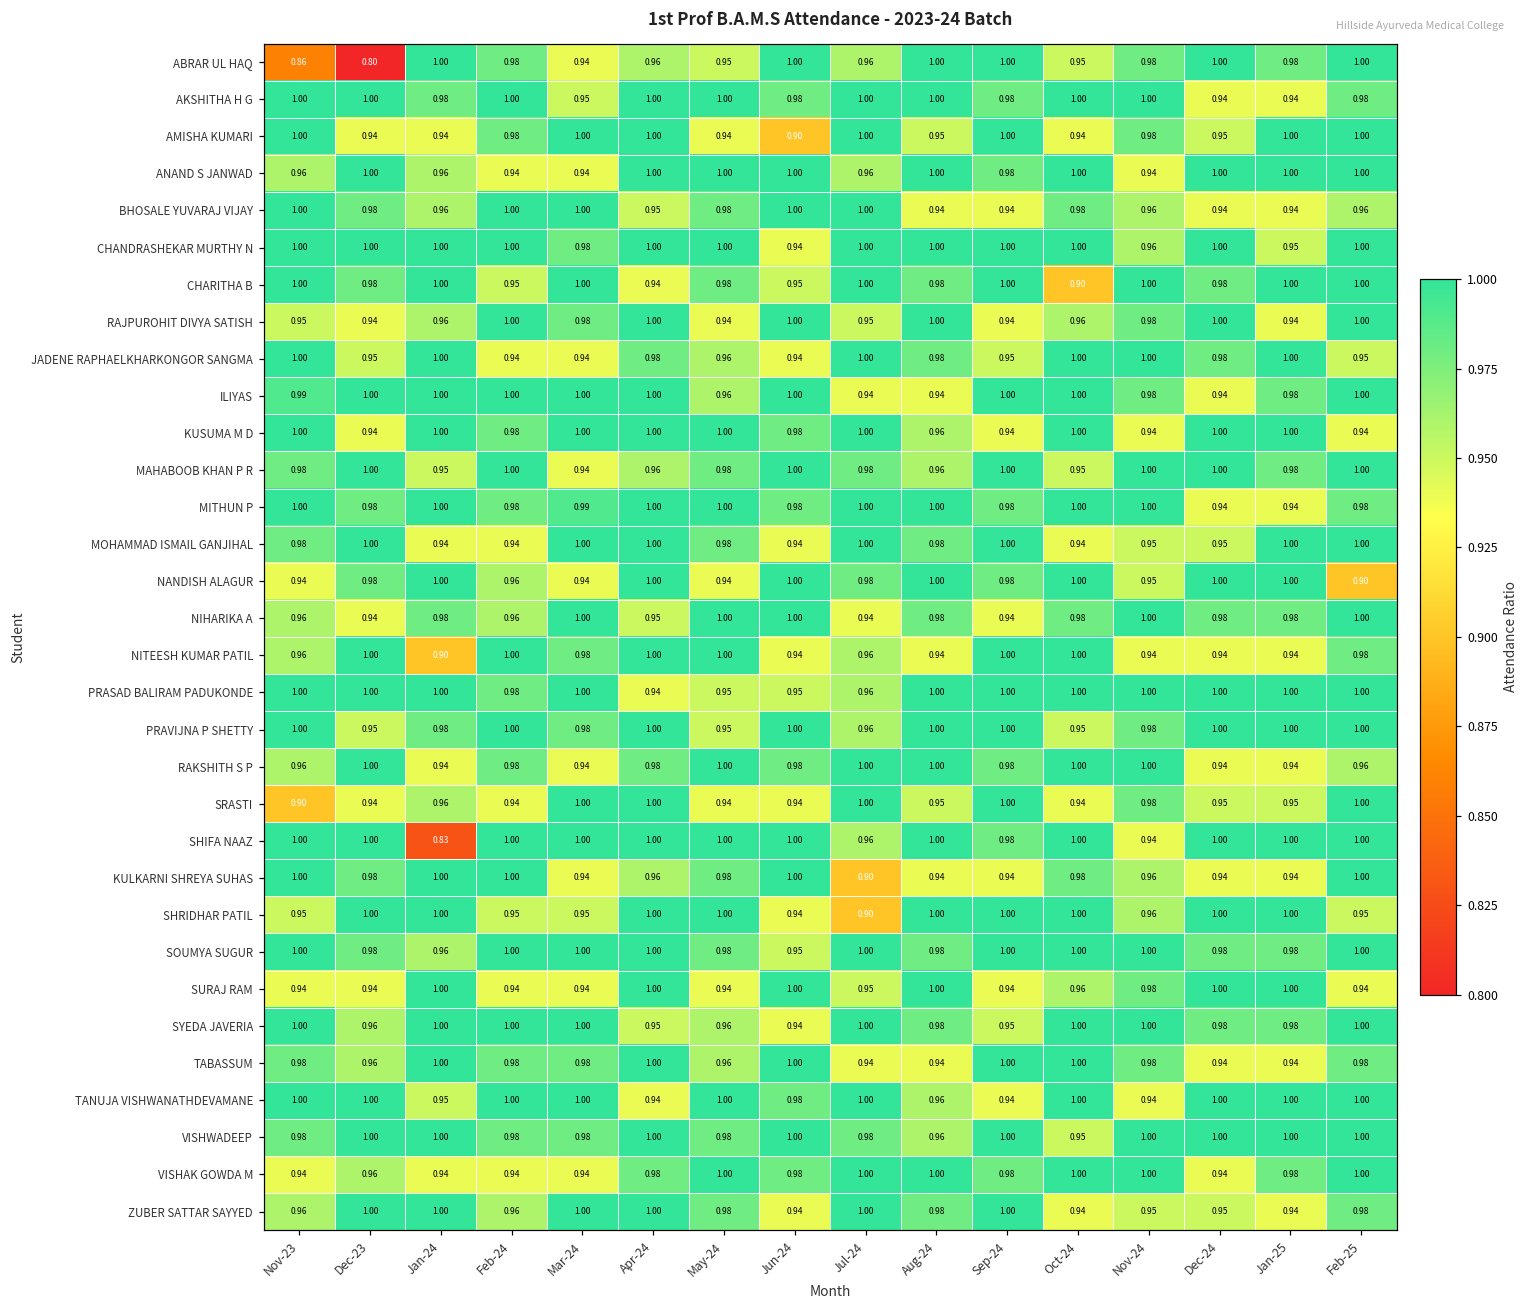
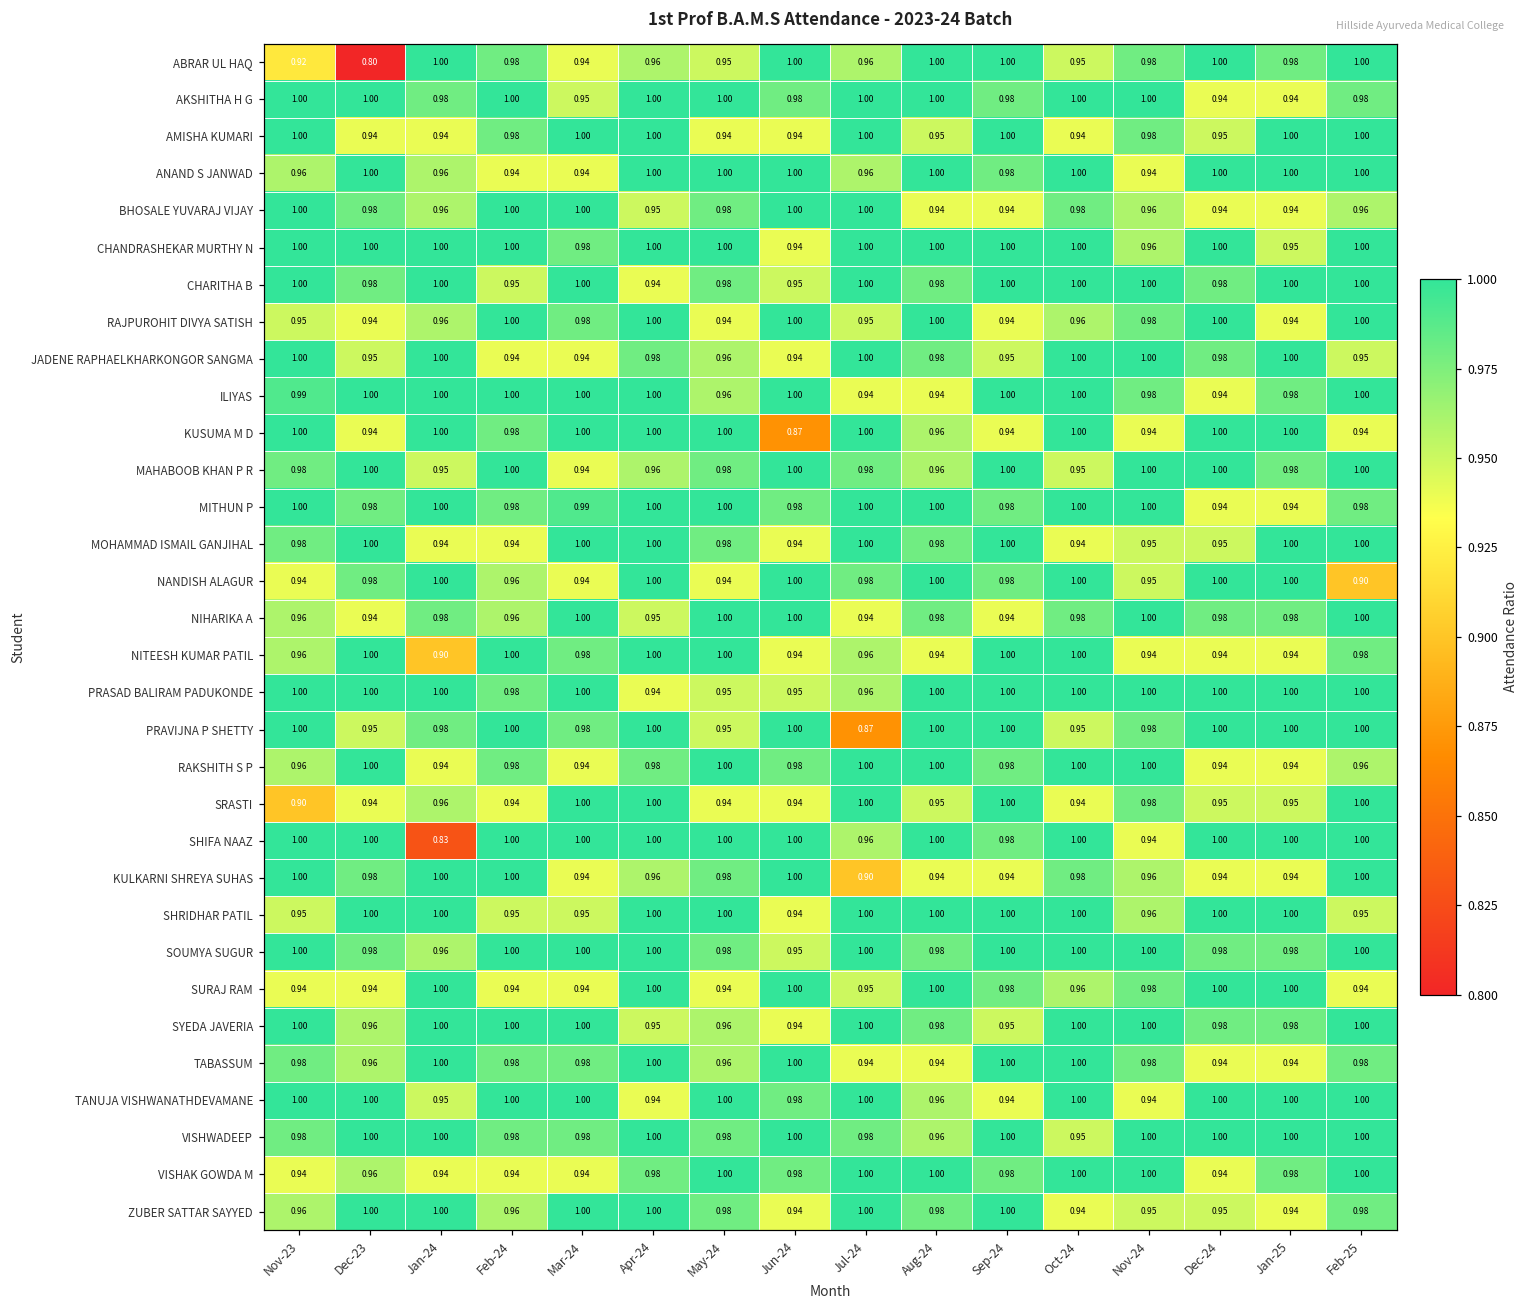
  {
    "ABRAR UL HAQ": {
-     "Nov-23": 0.86,
+     "Nov-23": 0.92,
      "Dec-23": 0.80,
      "Jan-24": 1.00,
      "Feb-24": 0.98,
      "Mar-24": 0.94,
      "Apr-24": 0.96,
      "May-24": 0.95,
      "Jun-24": 1.00,
      "Jul-24": 0.96,
      "Aug-24": 1.00,
      "Sep-24": 1.00,
      "Oct-24": 0.95,
      "Nov-24": 0.98,
      "Dec-24": 1.00,
      "Jan-25": 0.98,
      "Feb-25": 1.00
    },
    "AMISHA KUMARI": {
      "Nov-23": 1.00,
      "Dec-23": 0.94,
      "Jan-24": 0.94,
      "Feb-24": 0.98,
      "Mar-24": 1.00,
      "Apr-24": 1.00,
      "May-24": 0.94,
-     "Jun-24": 0.90,
+     "Jun-24": 0.94,
      "Jul-24": 1.00,
      "Aug-24": 0.95,
      "Sep-24": 1.00,
      "Oct-24": 0.94,
      "Nov-24": 0.98,
      "Dec-24": 0.95,
      "Jan-25": 1.00,
      "Feb-25": 1.00
    },
    "CHARITHA B": {
      "Nov-23": 1.00,
      "Dec-23": 0.98,
      "Jan-24": 1.00,
      "Feb-24": 0.95,
      "Mar-24": 1.00,
      "Apr-24": 0.94,
      "May-24": 0.98,
      "Jun-24": 0.95,
      "Jul-24": 1.00,
      "Aug-24": 0.98,
      "Sep-24": 1.00,
-     "Oct-24": 0.90,
+     "Oct-24": 1.00,
      "Nov-24": 1.00,
      "Dec-24": 0.98,
      "Jan-25": 1.00,
      "Feb-25": 1.00
    },
    "KUSUMA M D": {
      "Nov-23": 1.00,
      "Dec-23": 0.94,
      "Jan-24": 1.00,
      "Feb-24": 0.98,
      "Mar-24": 1.00,
      "Apr-24": 1.00,
      "May-24": 1.00,
-     "Jun-24": 0.98,
+     "Jun-24": 0.87,
      "Jul-24": 1.00,
      "Aug-24": 0.96,
      "Sep-24": 0.94,
      "Oct-24": 1.00,
      "Nov-24": 0.94,
      "Dec-24": 1.00,
      "Jan-25": 1.00,
      "Feb-25": 0.94
    },
    "PRAVIJNA P SHETTY": {
      "Nov-23": 1.00,
      "Dec-23": 0.95,
      "Jan-24": 0.98,
      "Feb-24": 1.00,
      "Mar-24": 0.98,
      "Apr-24": 1.00,
      "May-24": 0.95,
      "Jun-24": 1.00,
-     "Jul-24": 0.96,
+     "Jul-24": 0.87,
      "Aug-24": 1.00,
      "Sep-24": 1.00,
      "Oct-24": 0.95,
      "Nov-24": 0.98,
      "Dec-24": 1.00,
      "Jan-25": 1.00,
      "Feb-25": 1.00
    },
    "SHRIDHAR PATIL": {
      "Nov-23": 0.95,
      "Dec-23": 1.00,
      "Jan-24": 1.00,
      "Feb-24": 0.95,
      "Mar-24": 0.95,
      "Apr-24": 1.00,
      "May-24": 1.00,
      "Jun-24": 0.94,
-     "Jul-24": 0.90,
+     "Jul-24": 1.00,
      "Aug-24": 1.00,
      "Sep-24": 1.00,
      "Oct-24": 1.00,
      "Nov-24": 0.96,
      "Dec-24": 1.00,
      "Jan-25": 1.00,
      "Feb-25": 0.95
    },
    "SURAJ RAM": {
      "Nov-23": 0.94,
      "Dec-23": 0.94,
      "Jan-24": 1.00,
      "Feb-24": 0.94,
      "Mar-24": 0.94,
      "Apr-24": 1.00,
      "May-24": 0.94,
      "Jun-24": 1.00,
      "Jul-24": 0.95,
      "Aug-24": 1.00,
-     "Sep-24": 0.94,
+     "Sep-24": 0.98,
      "Oct-24": 0.96,
      "Nov-24": 0.98,
      "Dec-24": 1.00,
      "Jan-25": 1.00,
      "Feb-25": 0.94
    }
  }
